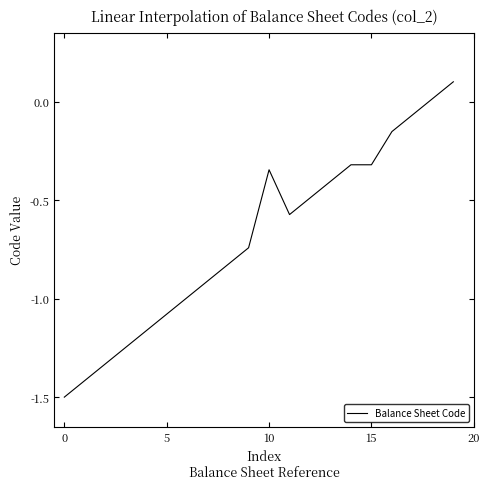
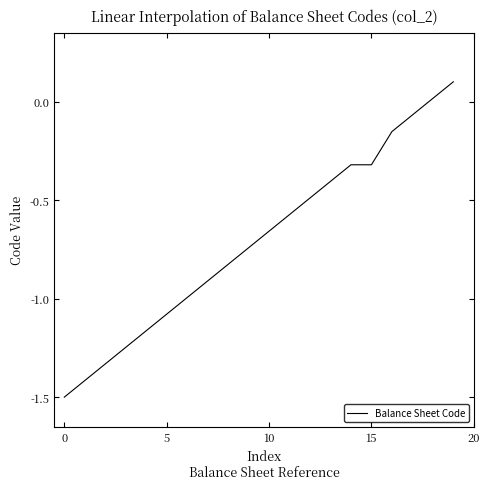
  {
    "0": -1.50,
    "5": -1.08,
-   "10": -0.35,
+   "10": -0.66,
    "15": -0.32
  }
